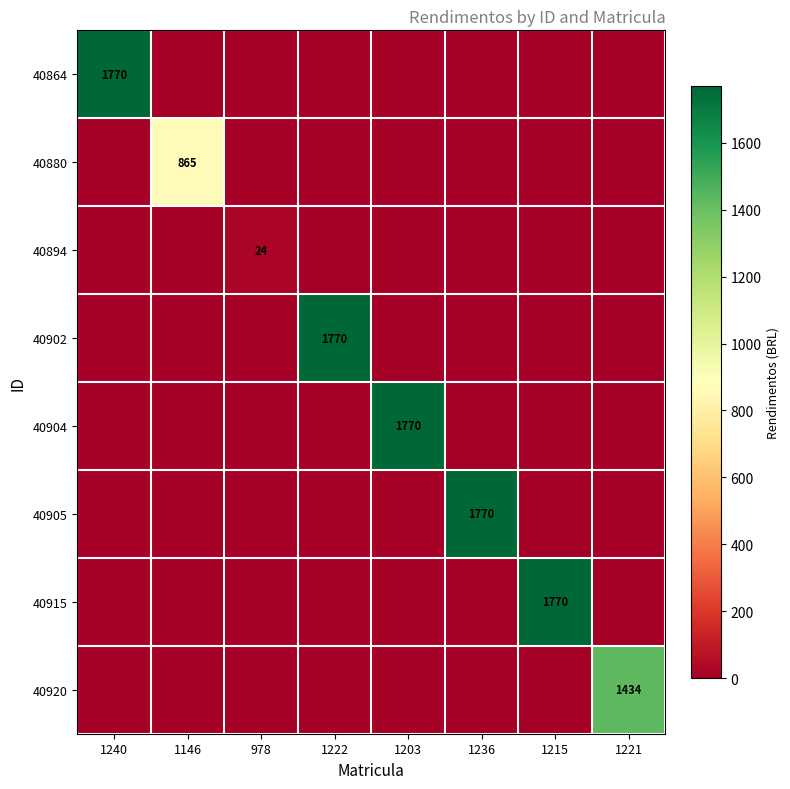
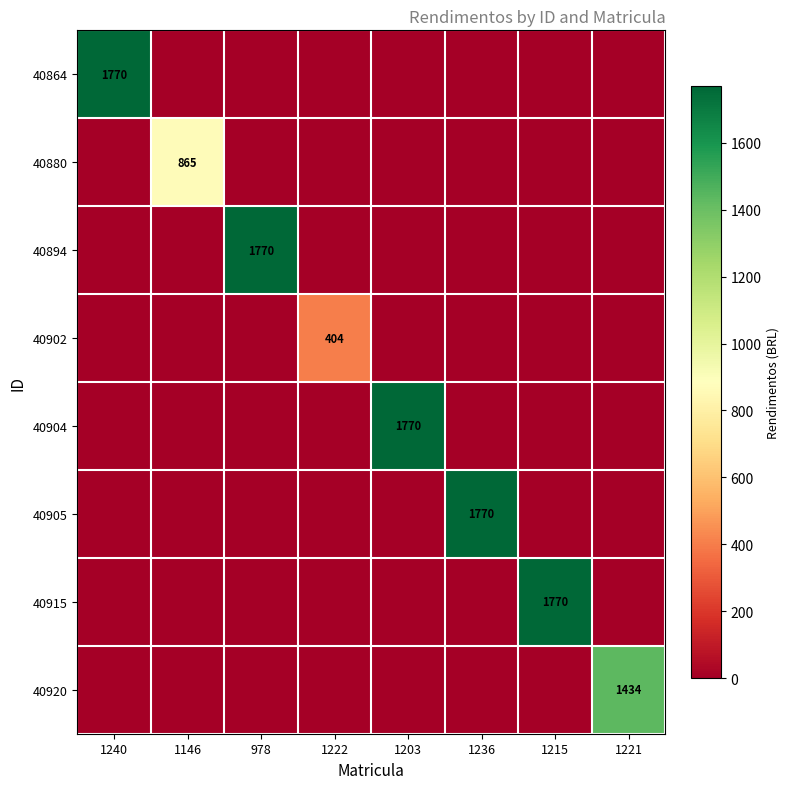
  {
    "40864": {
      "1240": 1770
    },
    "40880": {
      "1146": 865
    },
    "40894": {
-     "978": 24
+     "978": 1770
    },
    "40902": {
-     "1222": 1770
+     "1222": 404
    },
    "40904": {
      "1203": 1770
    },
    "40905": {
      "1236": 1770
    },
    "40915": {
      "1215": 1770
    },
    "40920": {
      "1221": 1434
    }
  }
